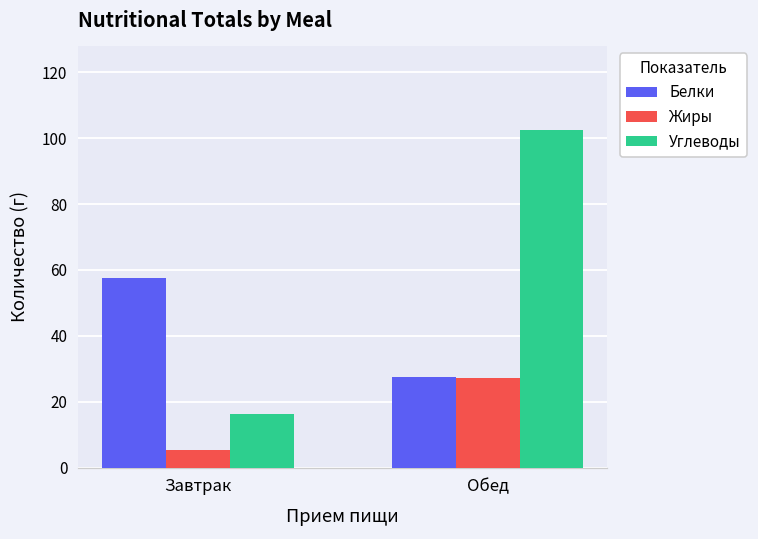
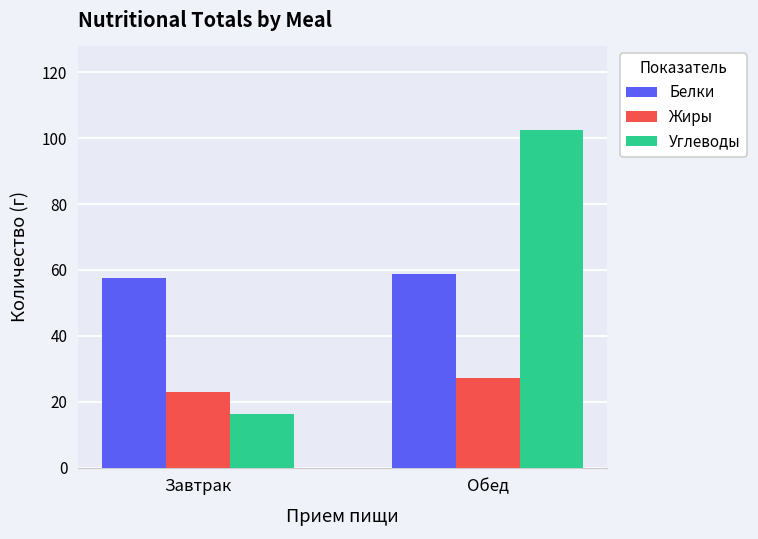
  {
    "Белки": {
      "Завтрак": 58,
-     "Обед": 27
+     "Обед": 59
    },
    "Жиры": {
-     "Завтрак": 5,
+     "Завтрак": 23,
      "Обед": 27
    },
    "Углеводы": {
      "Завтрак": 16,
      "Обед": 102
    }
  }
